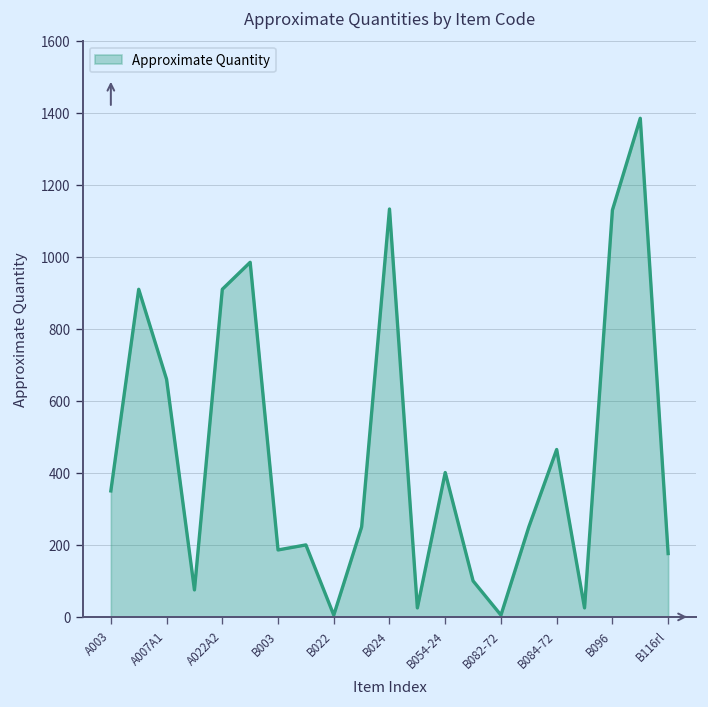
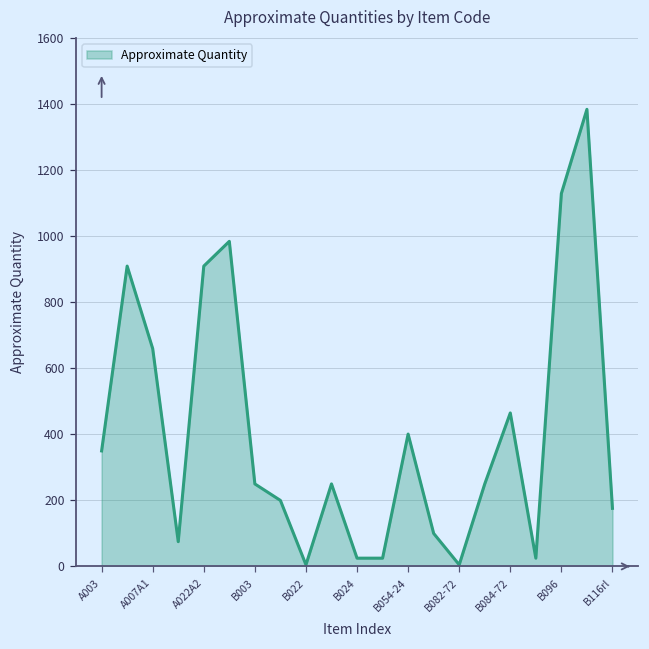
  {
    "A003": 350,
    "A007A1": 660,
    "A022A2": 910,
-   "B003": 190,
+   "B003": 250,
    "B022": 10,
-   "B024": 1130,
+   "B024": 30,
    "B054-24": 400,
    "B082-72": 10,
    "B084-72": 470,
    "B096": 1130,
    "B116rl": 180
  }
